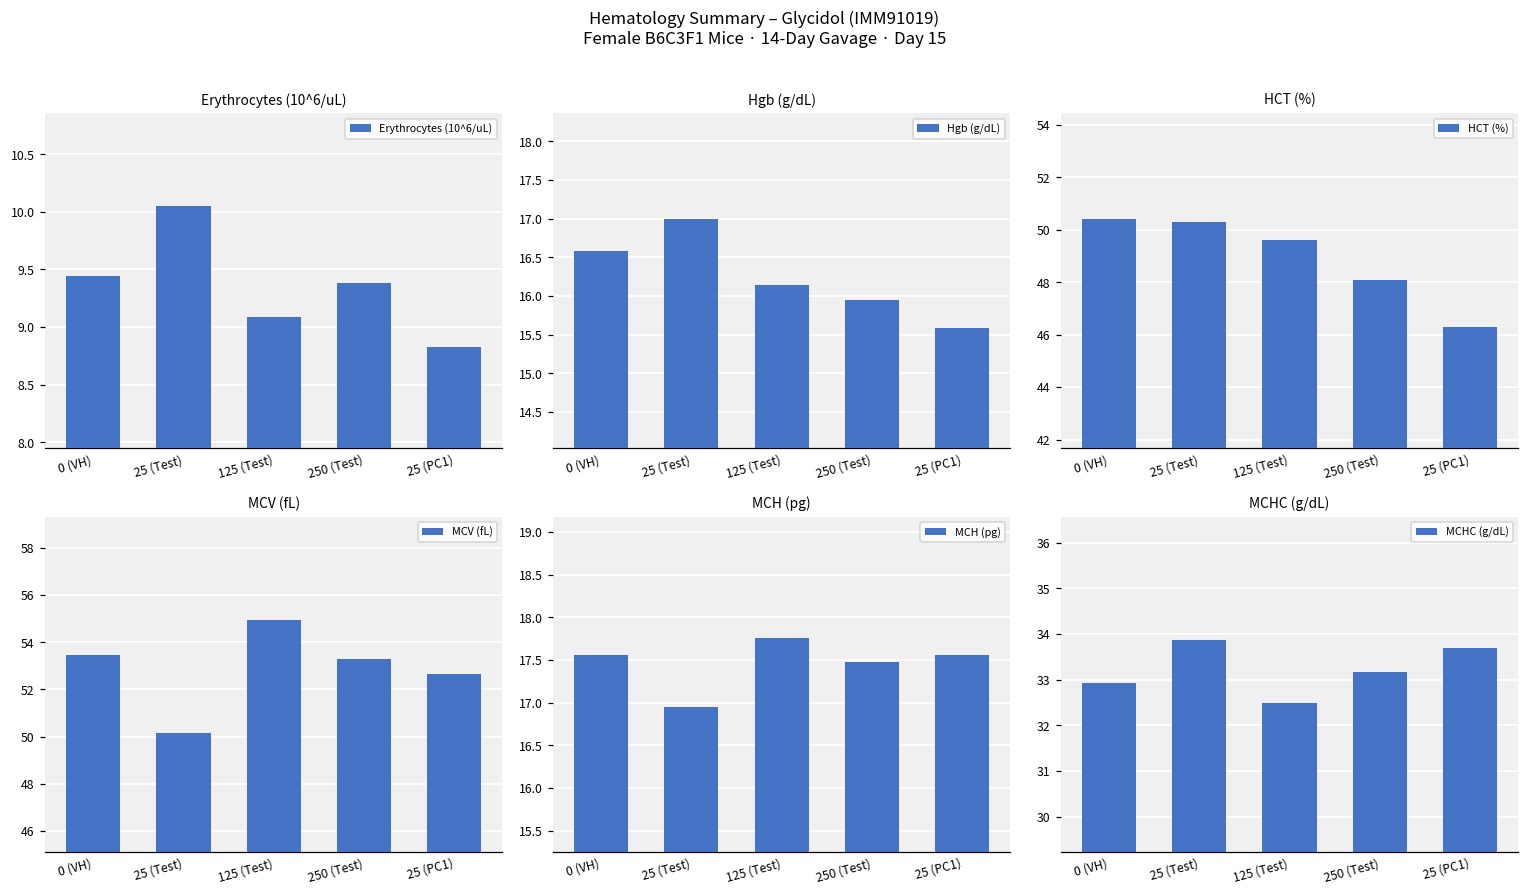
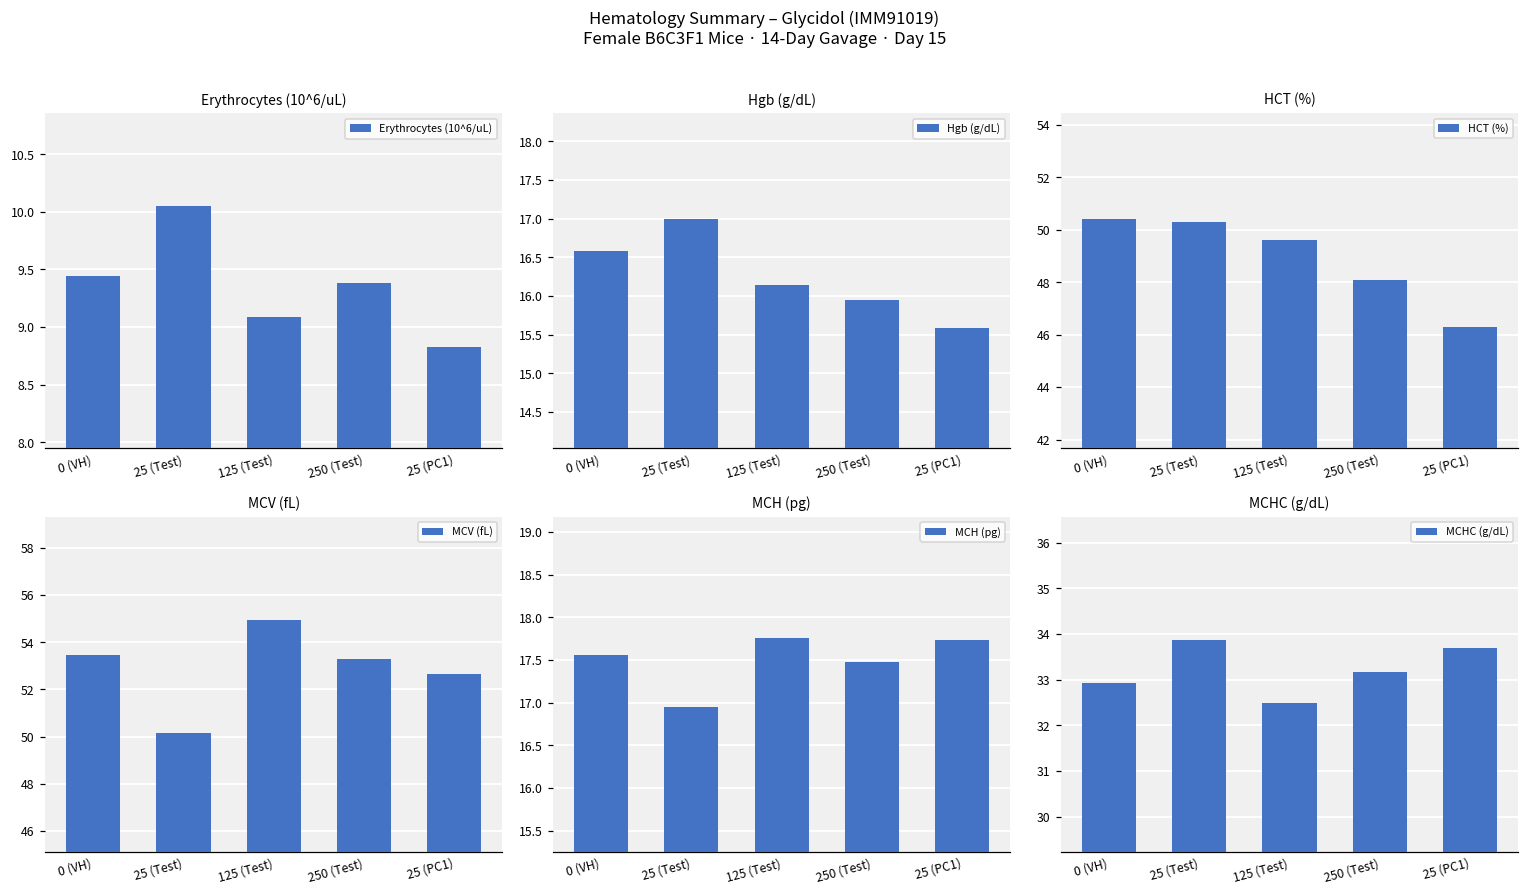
  {
    "Erythrocytes (10^6/uL)": {
      "0 (VH)": 9.44,
      "25 (Test)": 10.05,
      "125 (Test)": 9.09,
      "250 (Test)": 9.38,
      "25 (PC1)": 8.83
    },
    "Hgb (g/dL)": {
      "0 (VH)": 16.6,
      "25 (Test)": 17.0,
      "125 (Test)": 16.1,
      "250 (Test)": 16.0,
      "25 (PC1)": 15.6
    },
    "HCT (%)": {
      "0 (VH)": 50.4,
      "25 (Test)": 50.3,
      "125 (Test)": 49.6,
      "250 (Test)": 48.1,
      "25 (PC1)": 46.3
    },
    "MCV (fL)": {
      "0 (VH)": 53.5,
      "25 (Test)": 50.1,
      "125 (Test)": 54.9,
      "250 (Test)": 53.3,
      "25 (PC1)": 52.6
    },
    "MCH (pg)": {
      "0 (VH)": 17.6,
      "25 (Test)": 17.0,
      "125 (Test)": 17.8,
      "250 (Test)": 17.5,
-     "25 (PC1)": 17.6
+     "25 (PC1)": 17.7
    },
    "MCHC (g/dL)": {
      "0 (VH)": 32.9,
      "25 (Test)": 33.9,
      "125 (Test)": 32.5,
      "250 (Test)": 33.2,
      "25 (PC1)": 33.7
    }
  }
